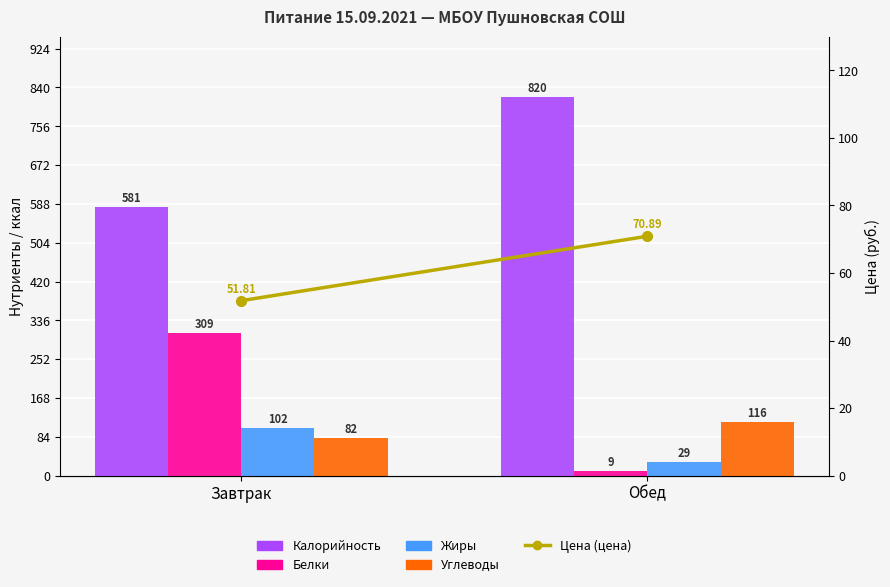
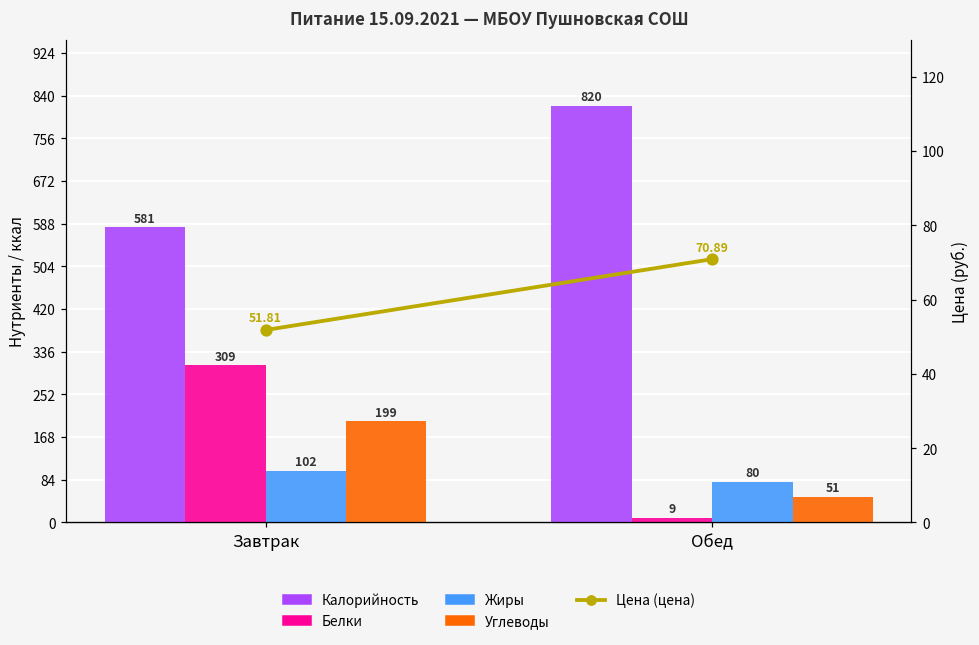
  {
    "Калорийность": {
      "Завтрак": 581,
      "Обед": 820
    },
    "Белки": {
      "Завтрак": 309,
      "Обед": 9
    },
    "Жиры": {
      "Завтрак": 102,
-     "Обед": 29
+     "Обед": 80
    },
    "Углеводы": {
-     "Завтрак": 82,
-     "Обед": 116
+     "Завтрак": 199,
+     "Обед": 51
    },
    "Цена (цена)": {
      "Завтрак": 51.81,
      "Обед": 70.89
    }
  }
